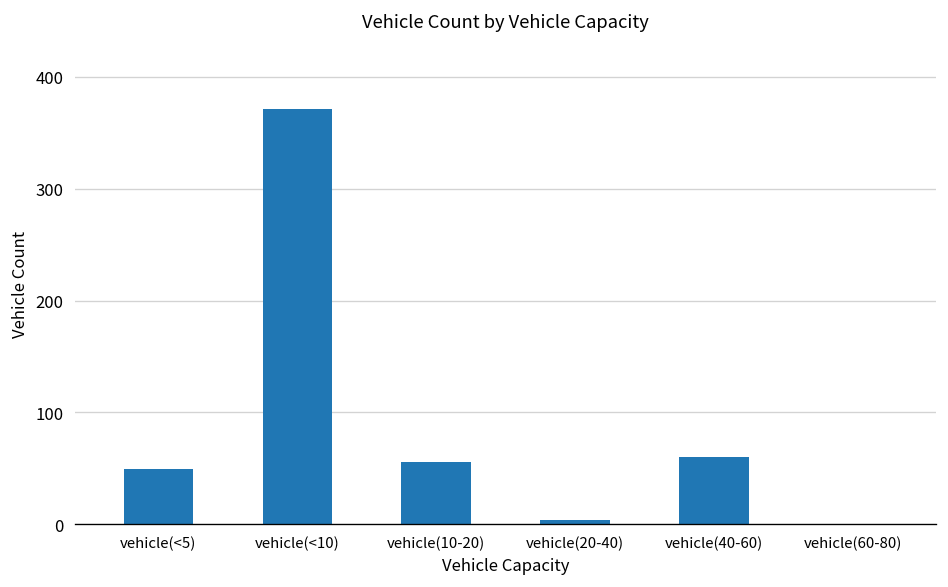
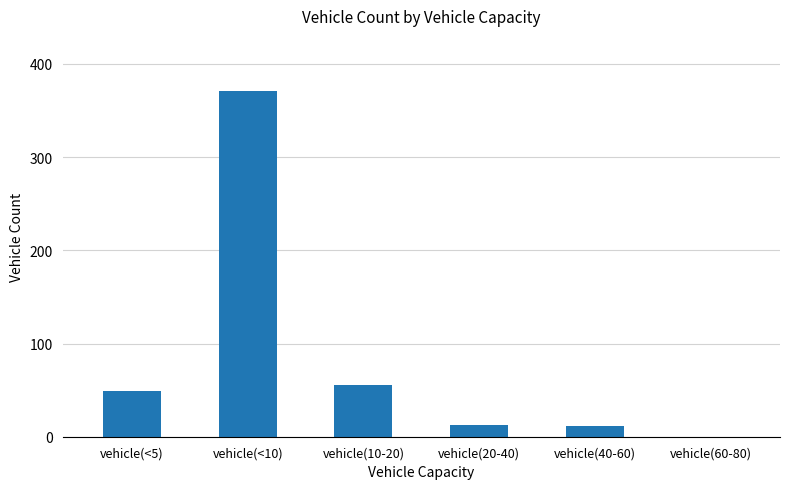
  {
    "vehicle(<5)": 50,
    "vehicle(<10)": 370,
    "vehicle(10-20)": 60,
-   "vehicle(20-40)": 0,
-   "vehicle(40-60)": 60,
+   "vehicle(20-40)": 10,
+   "vehicle(40-60)": 10,
    "vehicle(60-80)": 0
  }
